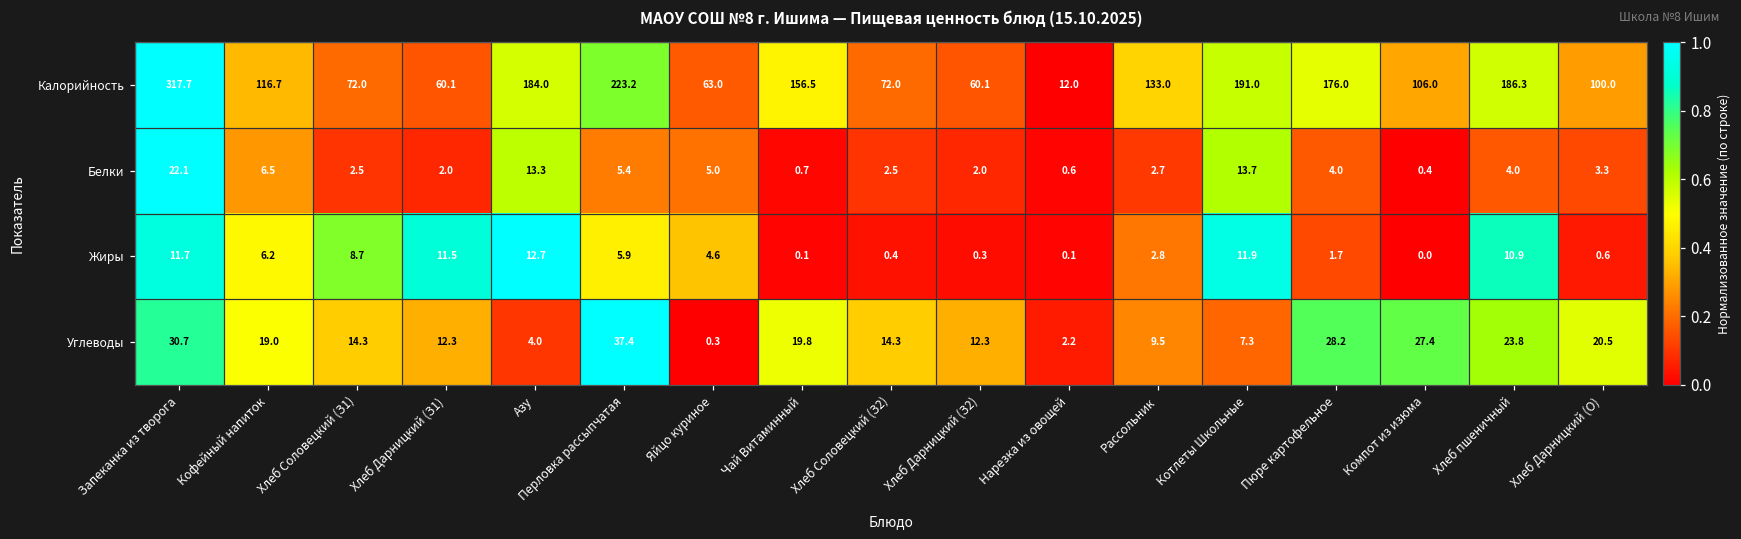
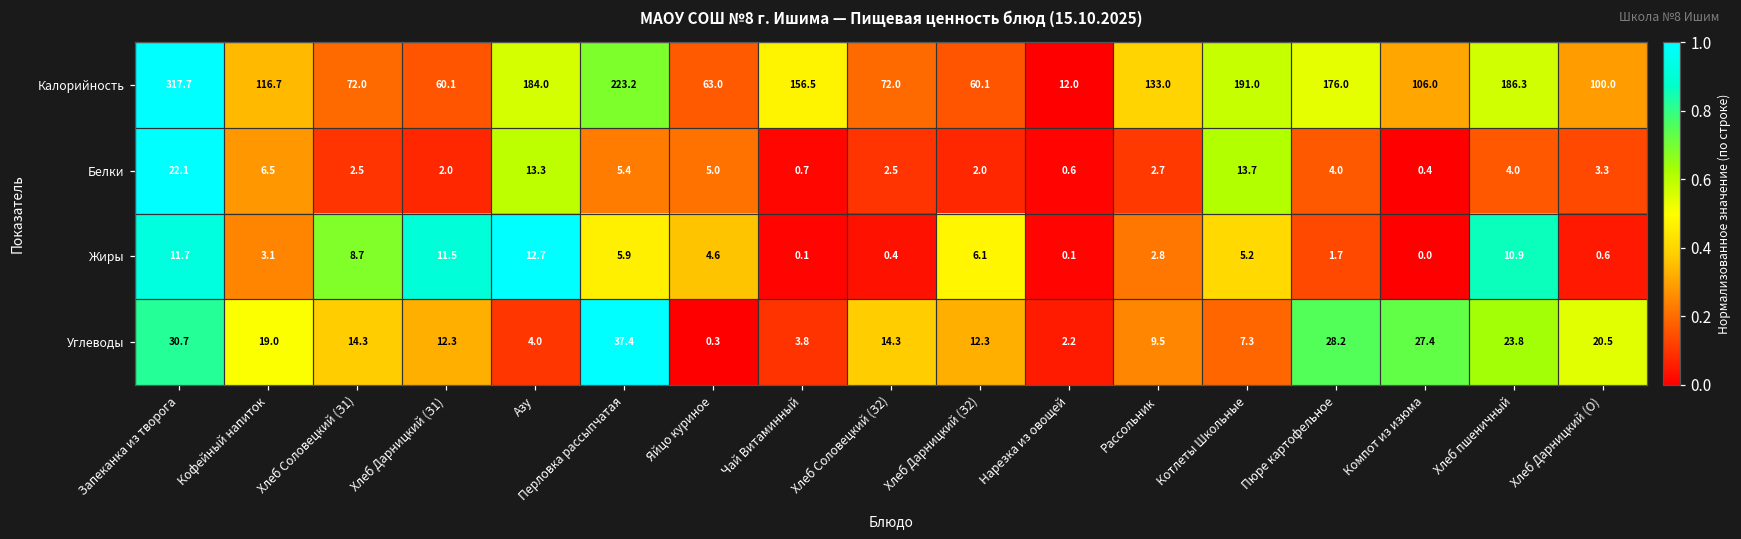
  {
    "Калорийность": {
      "Запеканка из творога": 317.7,
      "Кофейный напиток": 116.7,
      "Хлеб Соловецкий (З1)": 72.0,
      "Хлеб Дарницкий (З1)": 60.1,
      "Азу": 184.0,
      "Перловка рассыпчатая": 223.2,
      "Яйцо куриное": 63.0,
      "Чай Витаминный": 156.5,
      "Хлеб Соловецкий (З2)": 72.0,
      "Хлеб Дарницкий (З2)": 60.1,
      "Нарезка из овощей": 12.0,
      "Рассольник": 133.0,
      "Котлеты Школьные": 191.0,
      "Пюре картофельное": 176.0,
      "Компот из изюма": 106.0,
      "Хлеб пшеничный": 186.3,
      "Хлеб Дарницкий (О)": 100.0
    },
    "Белки": {
      "Запеканка из творога": 22.1,
      "Кофейный напиток": 6.5,
      "Хлеб Соловецкий (З1)": 2.5,
      "Хлеб Дарницкий (З1)": 2.0,
      "Азу": 13.3,
      "Перловка рассыпчатая": 5.4,
      "Яйцо куриное": 5.0,
      "Чай Витаминный": 0.7,
      "Хлеб Соловецкий (З2)": 2.5,
      "Хлеб Дарницкий (З2)": 2.0,
      "Нарезка из овощей": 0.6,
      "Рассольник": 2.7,
      "Котлеты Школьные": 13.7,
      "Пюре картофельное": 4.0,
      "Компот из изюма": 0.4,
      "Хлеб пшеничный": 4.0,
      "Хлеб Дарницкий (О)": 3.3
    },
    "Жиры": {
      "Запеканка из творога": 11.7,
-     "Кофейный напиток": 6.2,
+     "Кофейный напиток": 3.1,
      "Хлеб Соловецкий (З1)": 8.7,
      "Хлеб Дарницкий (З1)": 11.5,
      "Азу": 12.7,
      "Перловка рассыпчатая": 5.9,
      "Яйцо куриное": 4.6,
      "Чай Витаминный": 0.1,
      "Хлеб Соловецкий (З2)": 0.4,
-     "Хлеб Дарницкий (З2)": 0.3,
+     "Хлеб Дарницкий (З2)": 6.1,
      "Нарезка из овощей": 0.1,
      "Рассольник": 2.8,
-     "Котлеты Школьные": 11.9,
+     "Котлеты Школьные": 5.2,
      "Пюре картофельное": 1.7,
      "Компот из изюма": 0.0,
      "Хлеб пшеничный": 10.9,
      "Хлеб Дарницкий (О)": 0.6
    },
    "Углеводы": {
      "Запеканка из творога": 30.7,
      "Кофейный напиток": 19.0,
      "Хлеб Соловецкий (З1)": 14.3,
      "Хлеб Дарницкий (З1)": 12.3,
      "Азу": 4.0,
      "Перловка рассыпчатая": 37.4,
      "Яйцо куриное": 0.3,
-     "Чай Витаминный": 19.8,
+     "Чай Витаминный": 3.8,
      "Хлеб Соловецкий (З2)": 14.3,
      "Хлеб Дарницкий (З2)": 12.3,
      "Нарезка из овощей": 2.2,
      "Рассольник": 9.5,
      "Котлеты Школьные": 7.3,
      "Пюре картофельное": 28.2,
      "Компот из изюма": 27.4,
      "Хлеб пшеничный": 23.8,
      "Хлеб Дарницкий (О)": 20.5
    }
  }
